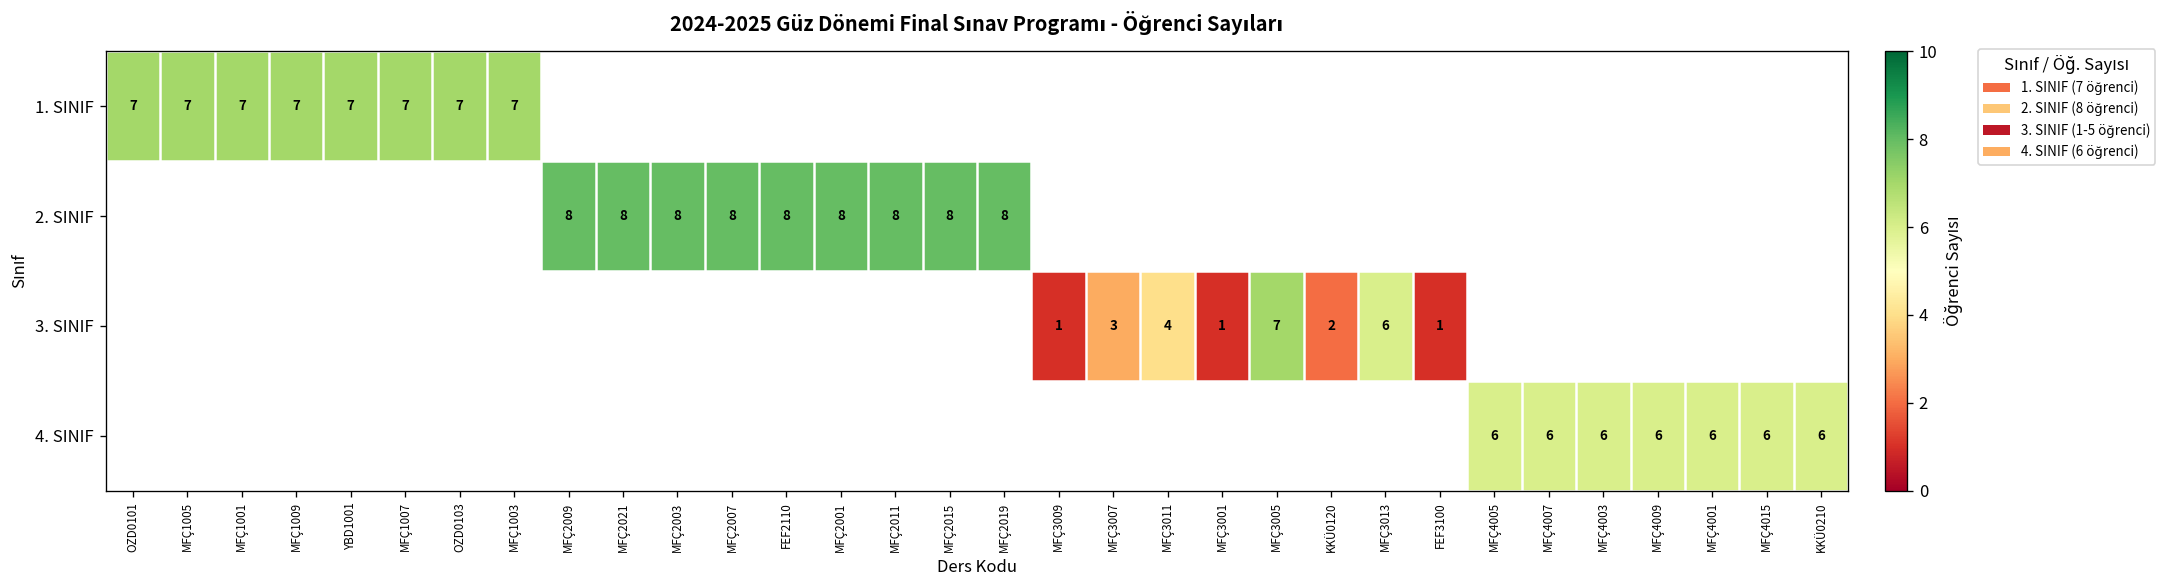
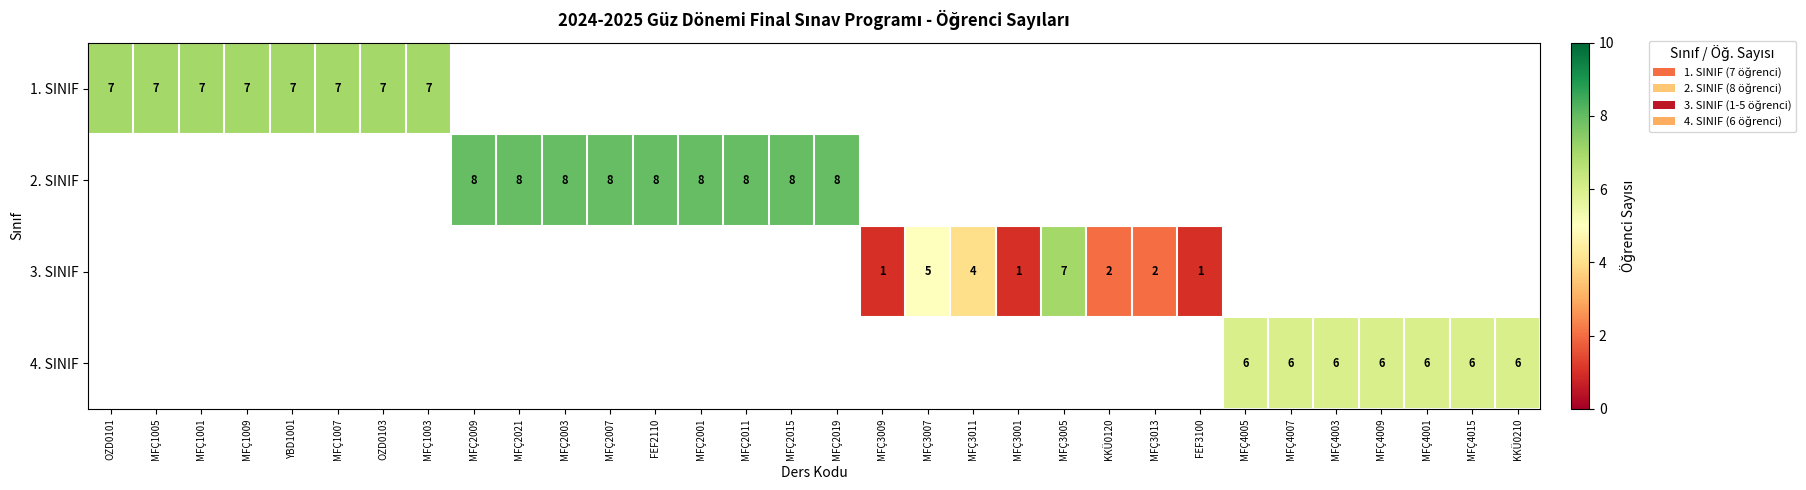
  {
    "1. SINIF": {
      "OZD0101": 7,
      "MFÇ1005": 7,
      "MFÇ1001": 7,
      "MFÇ1009": 7,
      "YBD1001": 7,
      "MFÇ1007": 7,
      "OZD0103": 7,
      "MFÇ1003": 7
    },
    "2. SINIF": {
      "MFÇ2009": 8,
      "MFÇ2021": 8,
      "MFÇ2003": 8,
      "MFÇ2007": 8,
      "FEF2110": 8,
      "MFÇ2001": 8,
      "MFÇ2011": 8,
      "MFÇ2015": 8,
      "MFÇ2019": 8
    },
    "3. SINIF": {
      "MFÇ3009": 1,
-     "MFÇ3007": 3,
+     "MFÇ3007": 5,
      "MFÇ3011": 4,
      "MFÇ3001": 1,
      "MFÇ3005": 7,
      "KKÜ0120": 2,
-     "MFÇ3013": 6,
+     "MFÇ3013": 2,
      "FEF3100": 1
    },
    "4. SINIF": {
      "MFÇ4005": 6,
      "MFÇ4007": 6,
      "MFÇ4003": 6,
      "MFÇ4009": 6,
      "MFÇ4001": 6,
      "MFÇ4015": 6,
      "KKÜ0210": 6
    }
  }
